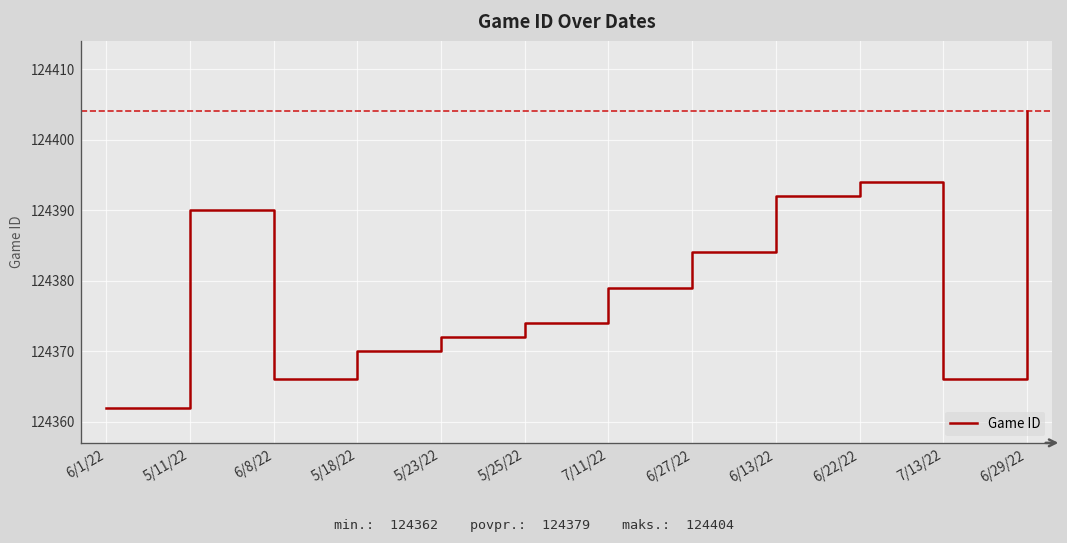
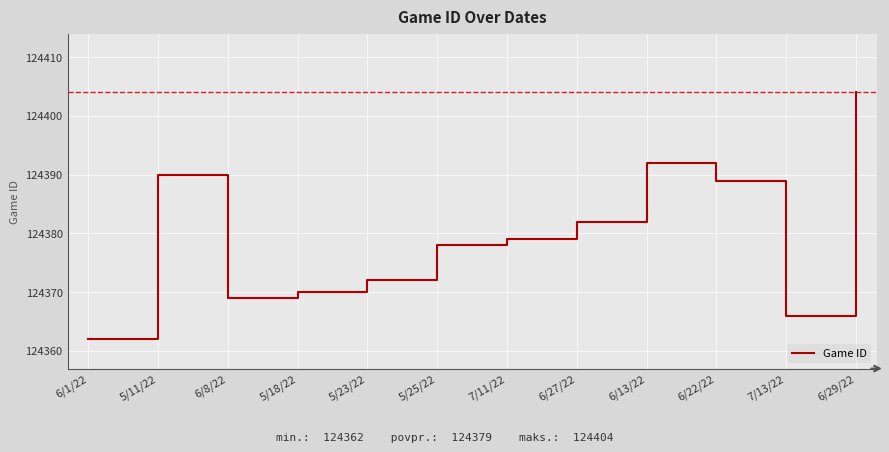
  {
    "6/1/22": 124362,
    "5/11/22": 124390,
-   "6/8/22": 124366,
+   "6/8/22": 124369,
    "5/18/22": 124370,
    "5/23/22": 124372,
-   "5/25/22": 124374,
+   "5/25/22": 124378,
    "7/11/22": 124379,
-   "6/27/22": 124384,
+   "6/27/22": 124382,
    "6/13/22": 124392,
-   "6/22/22": 124394,
+   "6/22/22": 124389,
    "7/13/22": 124366,
    "6/29/22": 124404
  }
